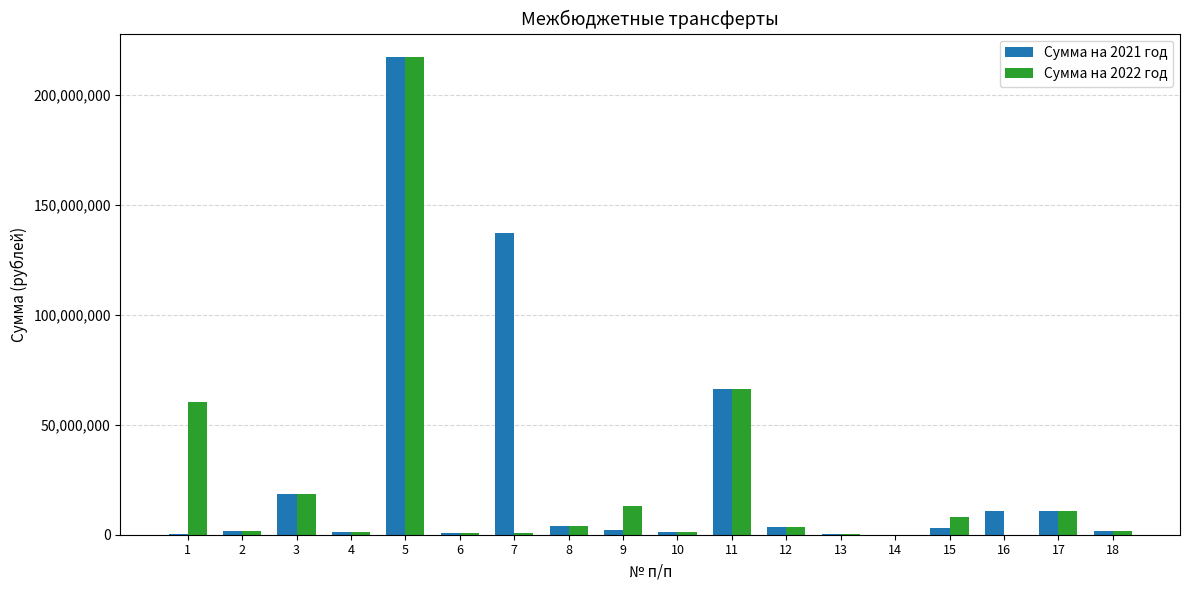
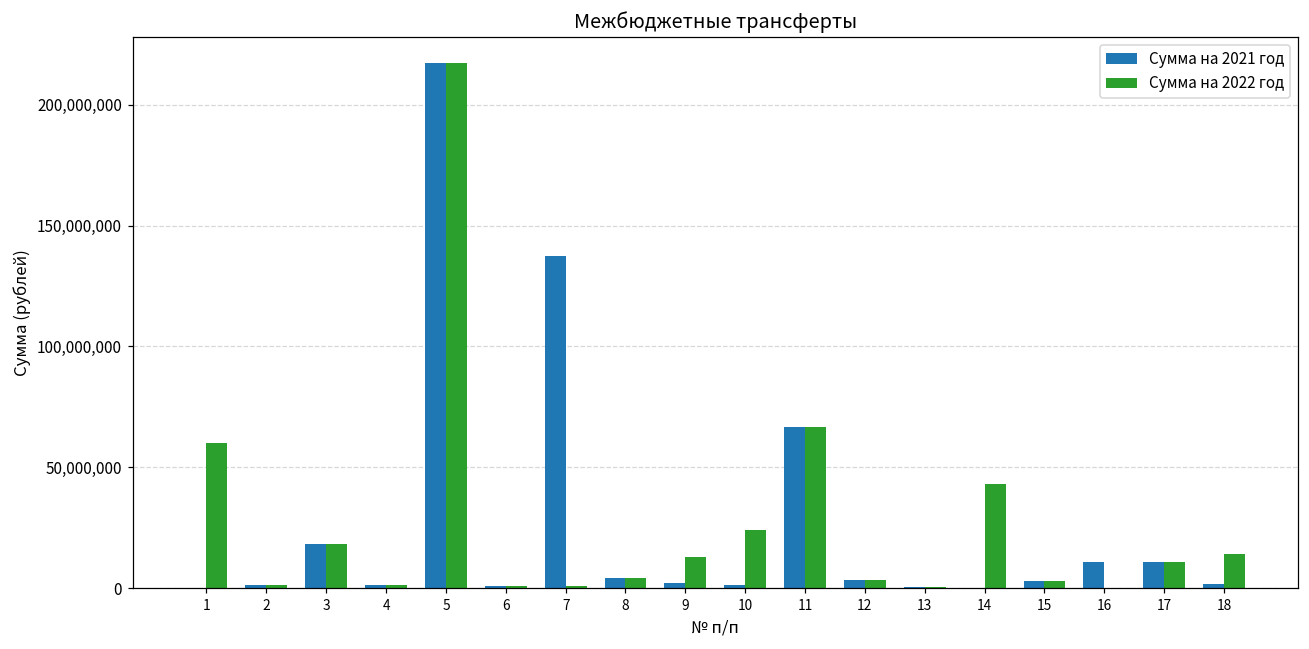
  {
    "Сумма на 2021 год": {
      "2": "1,000,000",
      "3": "18,000,000",
      "4": "1,000,000",
      "5": "217,000,000",
      "7": "137,000,000",
      "8": "4,000,000",
      "9": "2,000,000",
      "10": "1,000,000",
      "11": "67,000,000",
      "12": "3,000,000",
      "15": "3,000,000",
      "16": "11,000,000",
      "17": "11,000,000",
      "18": "2,000,000"
    },
    "Сумма на 2022 год": {
      "1": "60,000,000",
      "2": "1,000,000",
      "3": "18,000,000",
      "4": "1,000,000",
      "5": "217,000,000",
      "8": "4,000,000",
      "9": "13,000,000",
-     "10": "1,000,000",
+     "10": "24,000,000",
      "11": "67,000,000",
      "12": "3,000,000",
-     "14": "0",
-     "15": "8,000,000",
+     "14": "43,000,000",
+     "15": "3,000,000",
      "17": "11,000,000",
-     "18": "2,000,000"
+     "18": "14,000,000"
    }
  }
